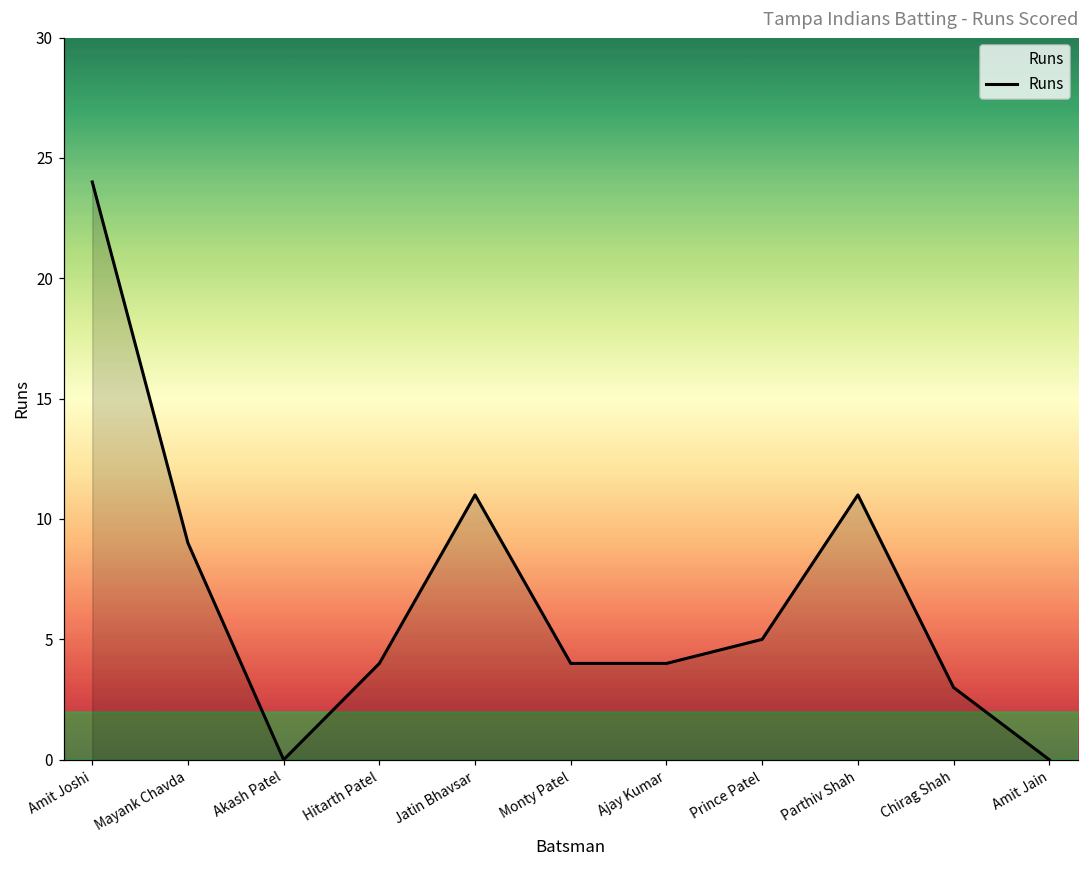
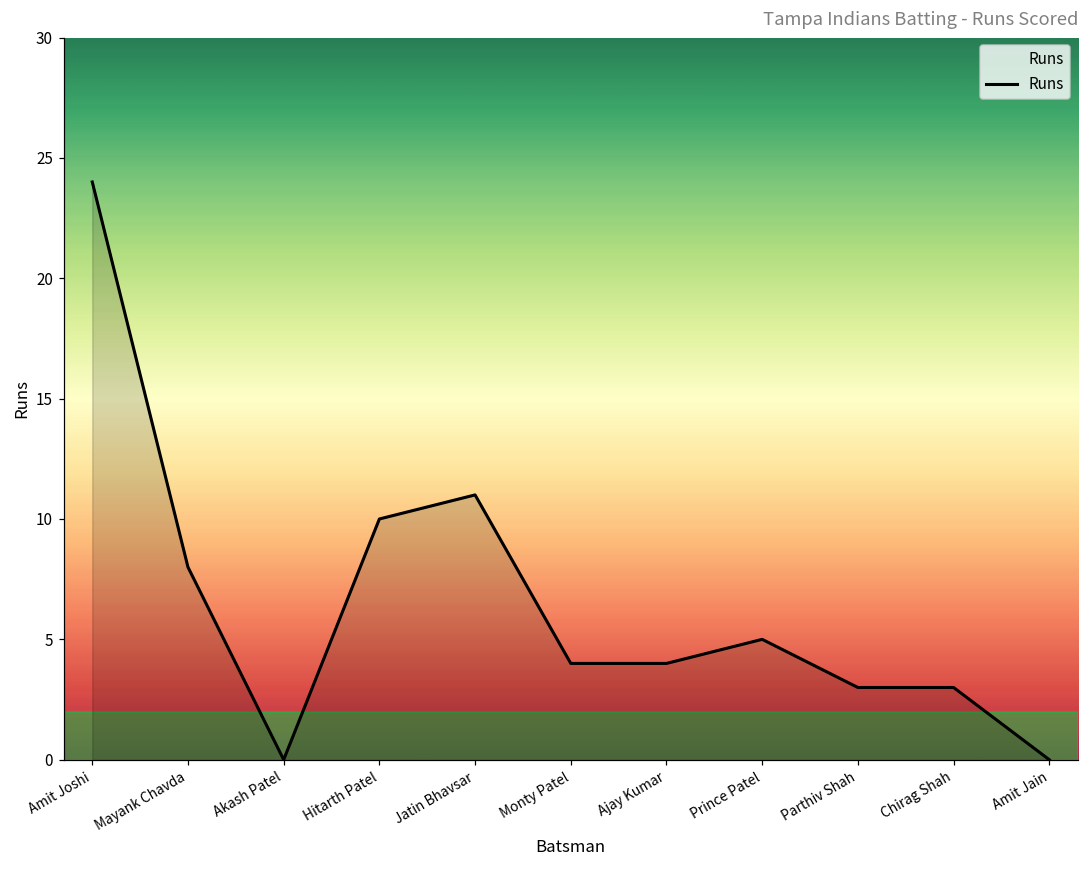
  {
    "Amit Joshi": 24,
-   "Mayank Chavda": 9,
-   "Hitarth Patel": 4,
+   "Mayank Chavda": 8,
+   "Hitarth Patel": 10,
    "Jatin Bhavsar": 11,
    "Monty Patel": 4,
    "Ajay Kumar": 4,
    "Prince Patel": 5,
-   "Parthiv Shah": 11,
+   "Parthiv Shah": 3,
    "Chirag Shah": 3
  }
